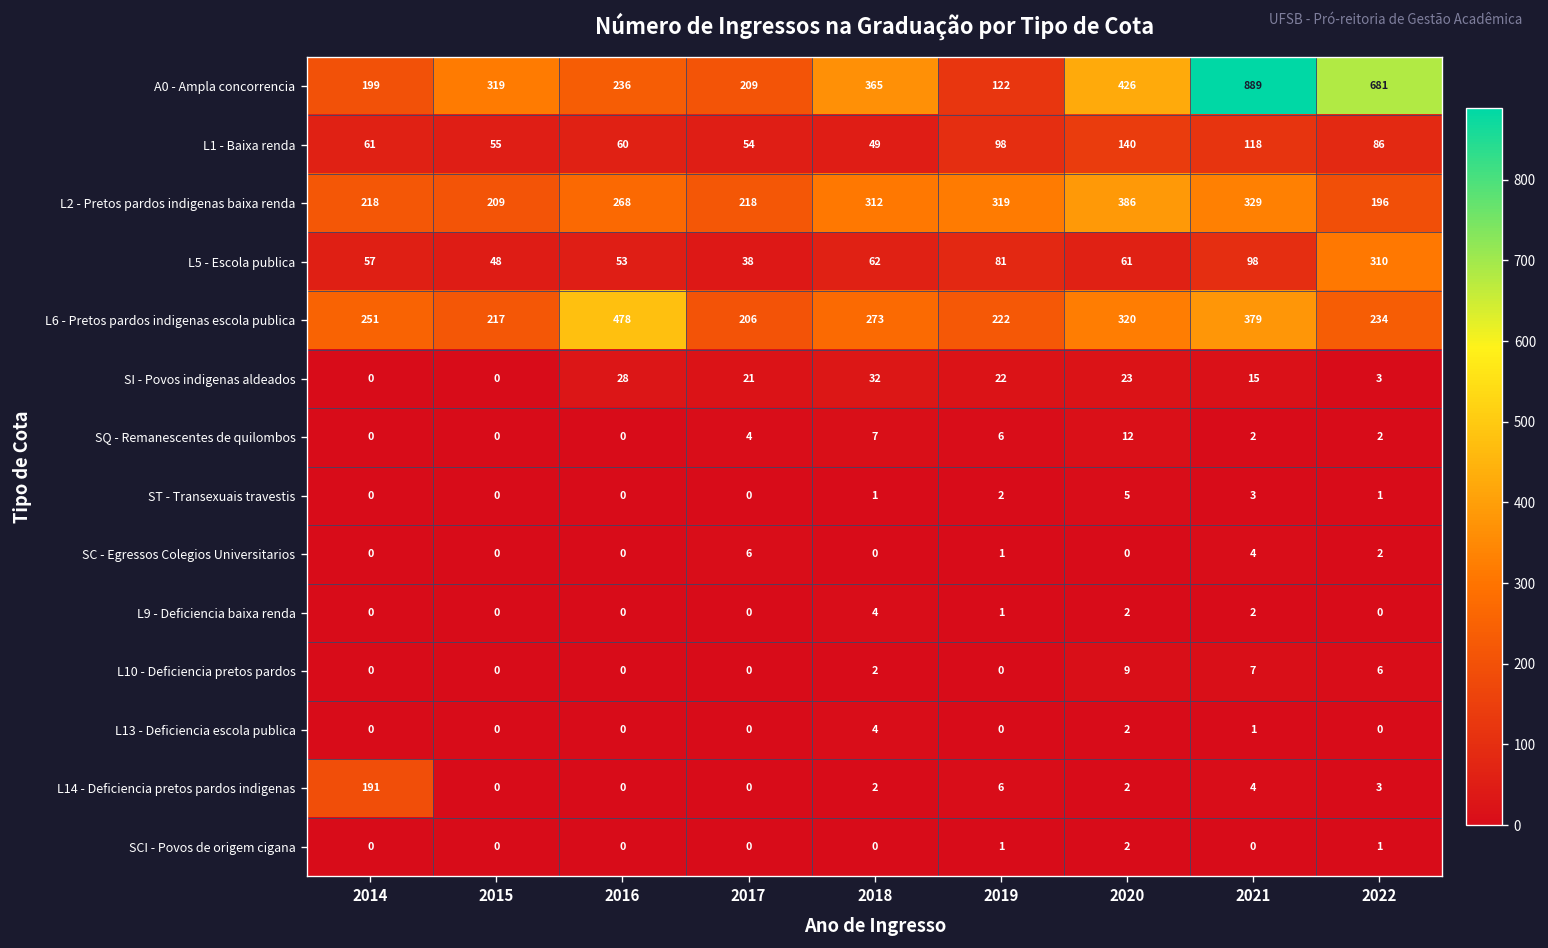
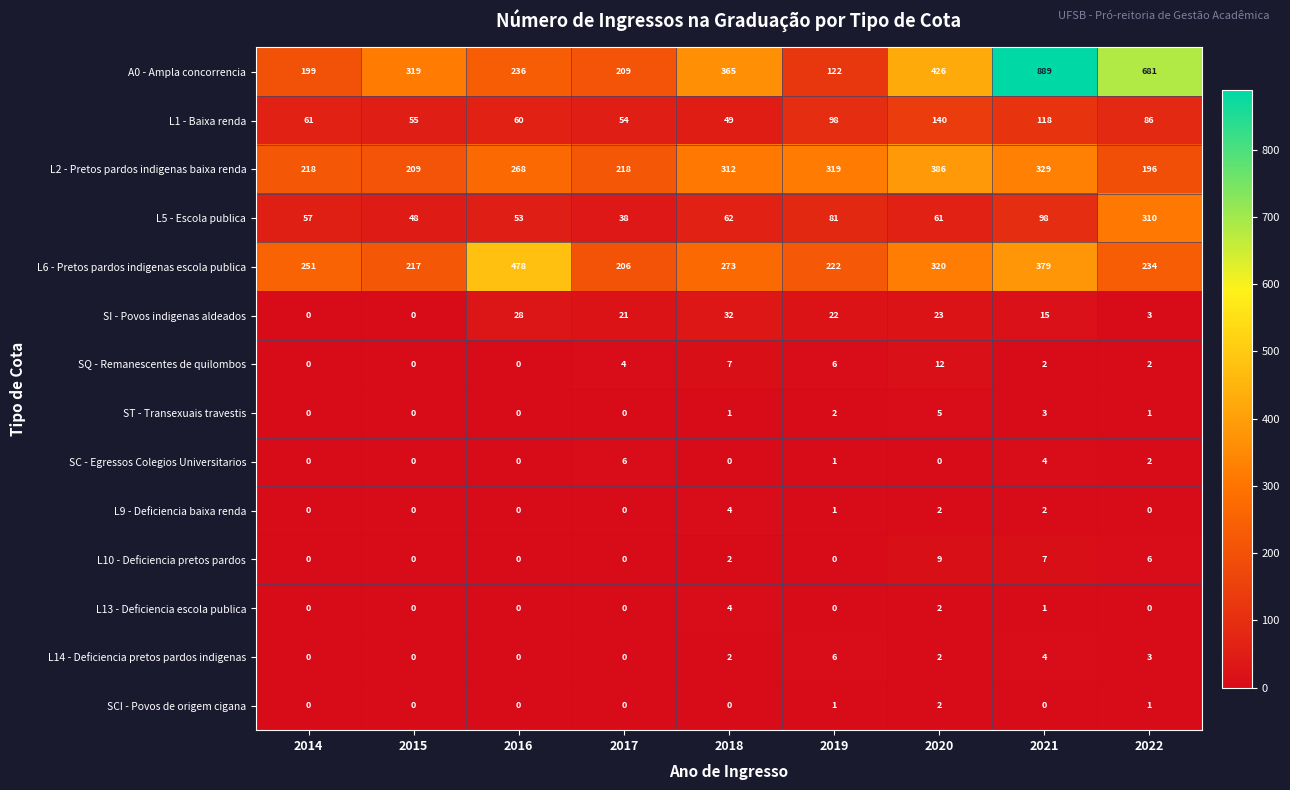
  {
    "A0 - Ampla concorrencia": {
      "2014": 199,
      "2015": 319,
      "2016": 236,
      "2017": 209,
      "2018": 365,
      "2019": 122,
      "2020": 426,
      "2021": 889,
      "2022": 681
    },
    "L1 - Baixa renda": {
      "2014": 61,
      "2015": 55,
      "2016": 60,
      "2017": 54,
      "2018": 49,
      "2019": 98,
      "2020": 140,
      "2021": 118,
      "2022": 86
    },
    "L2 - Pretos pardos indigenas baixa renda": {
      "2014": 218,
      "2015": 209,
      "2016": 268,
      "2017": 218,
      "2018": 312,
      "2019": 319,
      "2020": 386,
      "2021": 329,
      "2022": 196
    },
    "L5 - Escola publica": {
      "2014": 57,
      "2015": 48,
      "2016": 53,
      "2017": 38,
      "2018": 62,
      "2019": 81,
      "2020": 61,
      "2021": 98,
      "2022": 310
    },
    "L6 - Pretos pardos indigenas escola publica": {
      "2014": 251,
      "2015": 217,
      "2016": 478,
      "2017": 206,
      "2018": 273,
      "2019": 222,
      "2020": 320,
      "2021": 379,
      "2022": 234
    },
    "SI - Povos indigenas aldeados": {
      "2014": 0,
      "2015": 0,
      "2016": 28,
      "2017": 21,
      "2018": 32,
      "2019": 22,
      "2020": 23,
      "2021": 15,
      "2022": 3
    },
    "SQ - Remanescentes de quilombos": {
      "2014": 0,
      "2015": 0,
      "2016": 0,
      "2017": 4,
      "2018": 7,
      "2019": 6,
      "2020": 12,
      "2021": 2,
      "2022": 2
    },
    "ST - Transexuais travestis": {
      "2014": 0,
      "2015": 0,
      "2016": 0,
      "2017": 0,
      "2018": 1,
      "2019": 2,
      "2020": 5,
      "2021": 3,
      "2022": 1
    },
    "SC - Egressos Colegios Universitarios": {
      "2014": 0,
      "2015": 0,
      "2016": 0,
      "2017": 6,
      "2018": 0,
      "2019": 1,
      "2020": 0,
      "2021": 4,
      "2022": 2
    },
    "L9 - Deficiencia baixa renda": {
      "2014": 0,
      "2015": 0,
      "2016": 0,
      "2017": 0,
      "2018": 4,
      "2019": 1,
      "2020": 2,
      "2021": 2,
      "2022": 0
    },
    "L10 - Deficiencia pretos pardos": {
      "2014": 0,
      "2015": 0,
      "2016": 0,
      "2017": 0,
      "2018": 2,
      "2019": 0,
      "2020": 9,
      "2021": 7,
      "2022": 6
    },
    "L13 - Deficiencia escola publica": {
      "2014": 0,
      "2015": 0,
      "2016": 0,
      "2017": 0,
      "2018": 4,
      "2019": 0,
      "2020": 2,
      "2021": 1,
      "2022": 0
    },
    "L14 - Deficiencia pretos pardos indigenas": {
-     "2014": 191,
+     "2014": 0,
      "2015": 0,
      "2016": 0,
      "2017": 0,
      "2018": 2,
      "2019": 6,
      "2020": 2,
      "2021": 4,
      "2022": 3
    },
    "SCI - Povos de origem cigana": {
      "2014": 0,
      "2015": 0,
      "2016": 0,
      "2017": 0,
      "2018": 0,
      "2019": 1,
      "2020": 2,
      "2021": 0,
      "2022": 1
    }
  }
